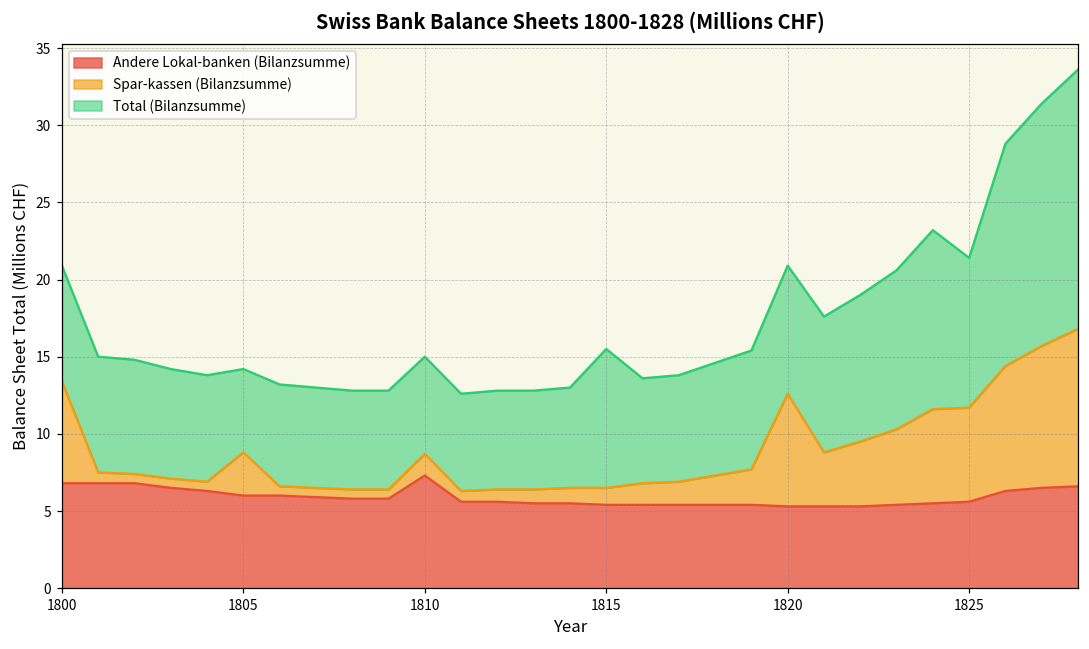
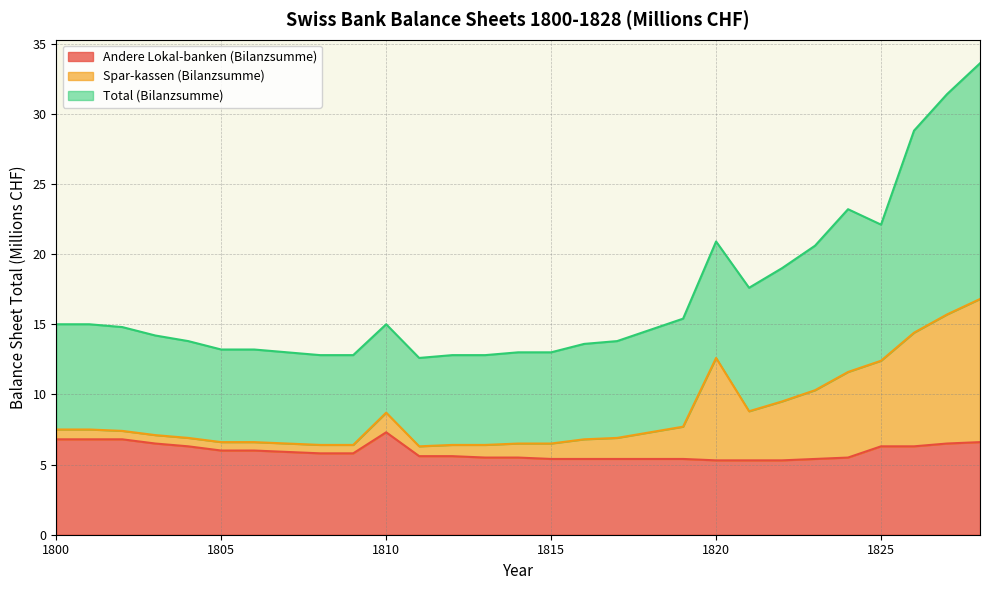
  {
    "Andere Lokal-banken (Bilanzsumme)": {
      "1800": 6.8,
      "1805": 6.0,
      "1810": 7.3,
      "1815": 5.4,
      "1820": 5.3,
-     "1825": 5.6
+     "1825": 6.3
    },
    "Spar-kassen (Bilanzsumme)": {
-     "1800": 6.6,
-     "1805": 2.8,
+     "1800": 0.7,
+     "1805": 0.6,
      "1810": 1.4,
      "1815": 1.1,
      "1820": 7.3,
      "1825": 6.1
    },
    "Total (Bilanzsumme)": {
      "1800": 7.5,
-     "1805": 5.4,
+     "1805": 6.6,
      "1810": 6.3,
-     "1815": 9.0,
+     "1815": 6.5,
      "1820": 8.3,
      "1825": 9.7
    }
  }
